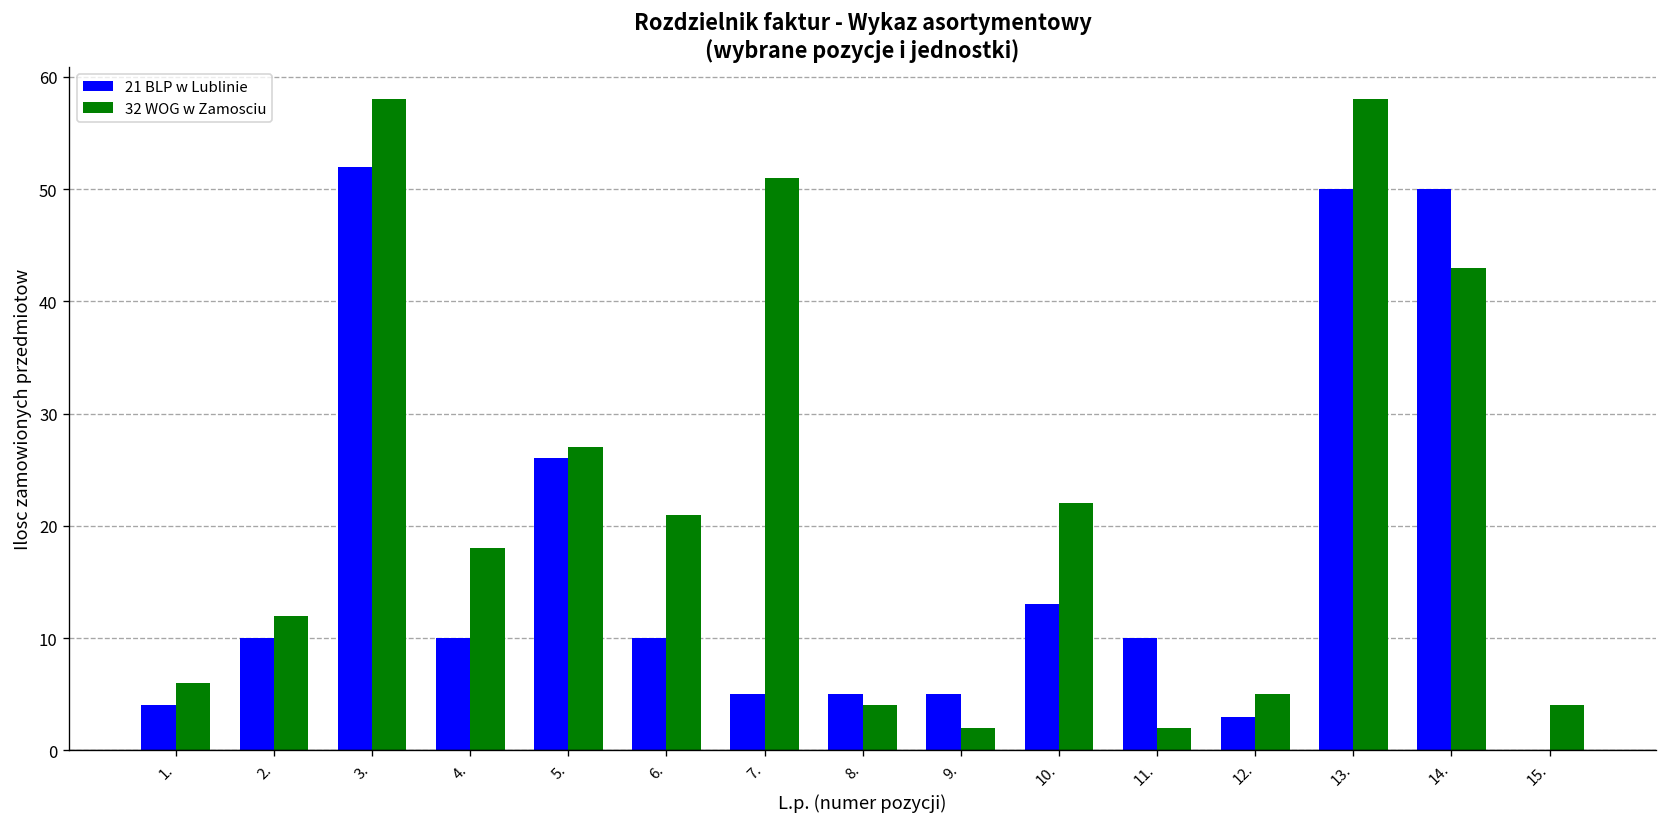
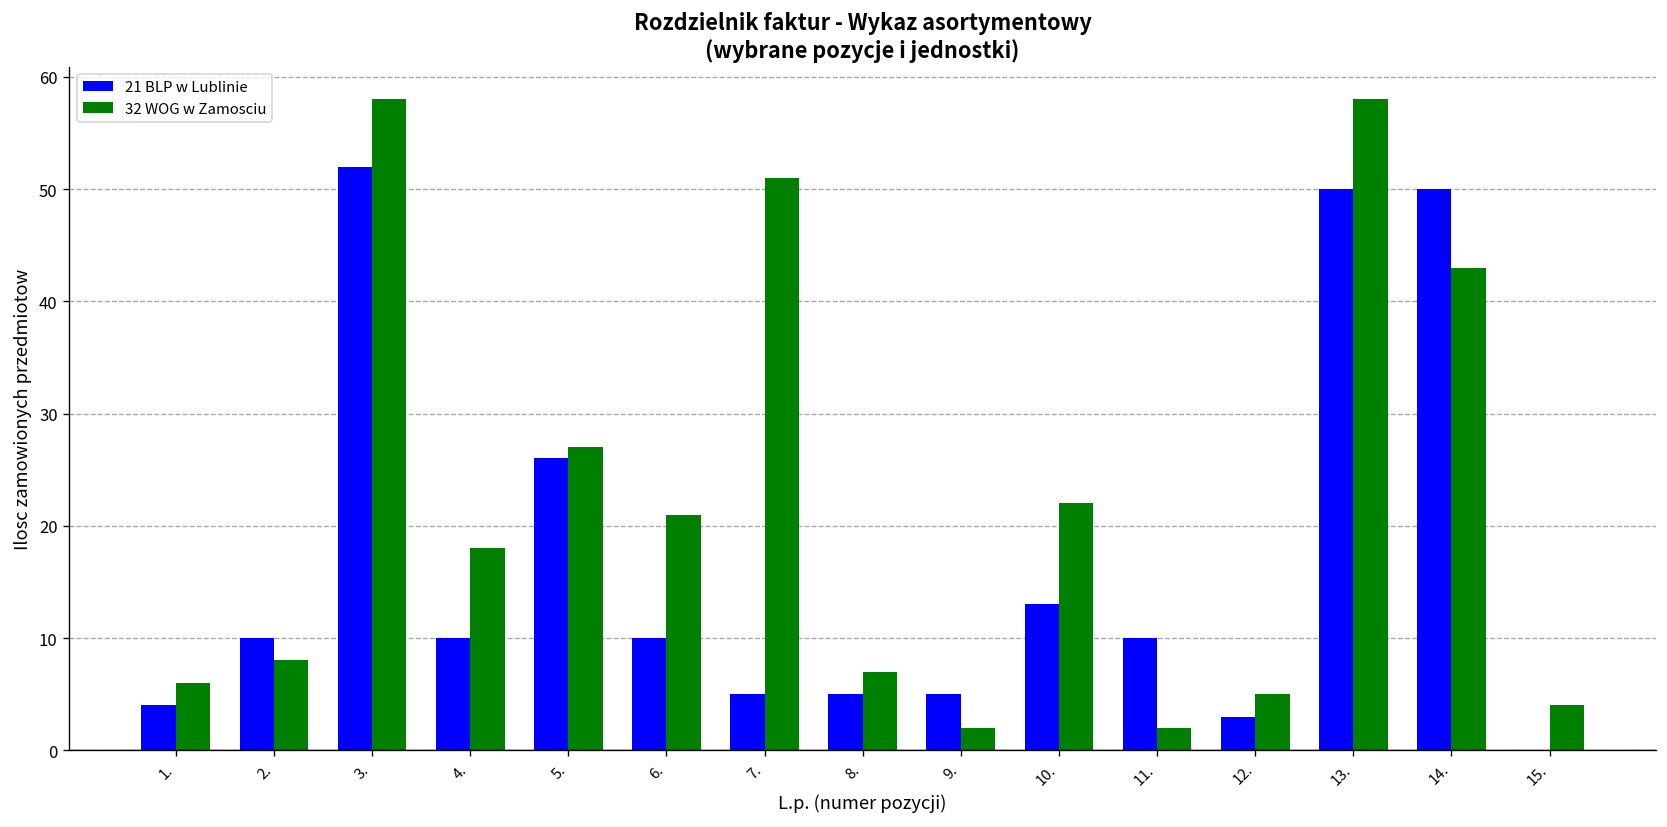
  {
    "21 BLP w Lublinie": {
      "1.": 4,
      "2.": 10,
      "3.": 52,
      "4.": 10,
      "5.": 26,
      "6.": 10,
      "7.": 5,
      "8.": 5,
      "9.": 5,
      "10.": 13,
      "11.": 10,
      "12.": 3,
      "13.": 50,
      "14.": 50,
      "15.": 0
    },
    "32 WOG w Zamosciu": {
      "1.": 6,
-     "2.": 12,
+     "2.": 8,
      "3.": 58,
      "4.": 18,
      "5.": 27,
      "6.": 21,
      "7.": 51,
-     "8.": 4,
+     "8.": 7,
      "9.": 2,
      "10.": 22,
      "11.": 2,
      "12.": 5,
      "13.": 58,
      "14.": 43,
      "15.": 4
    }
  }
